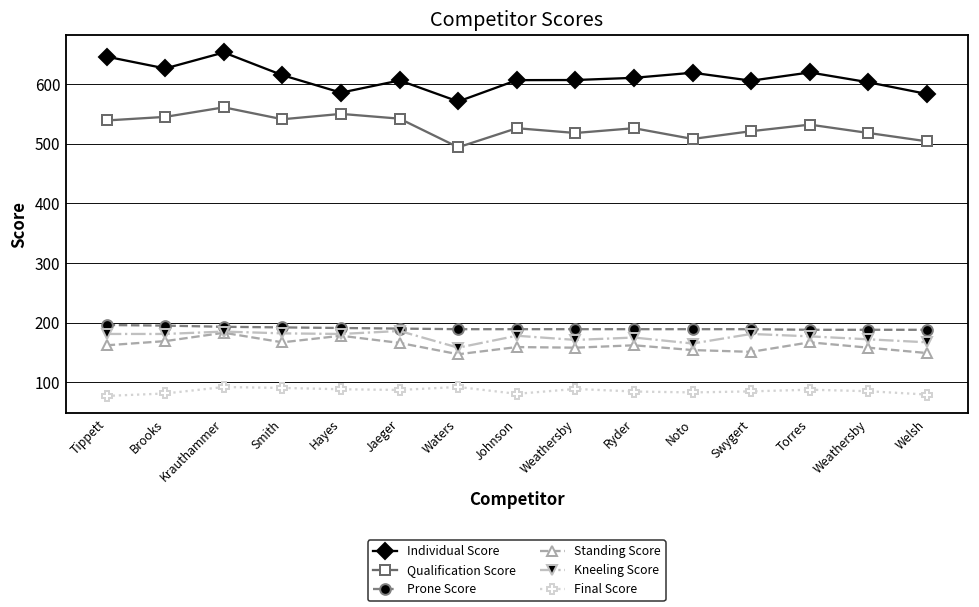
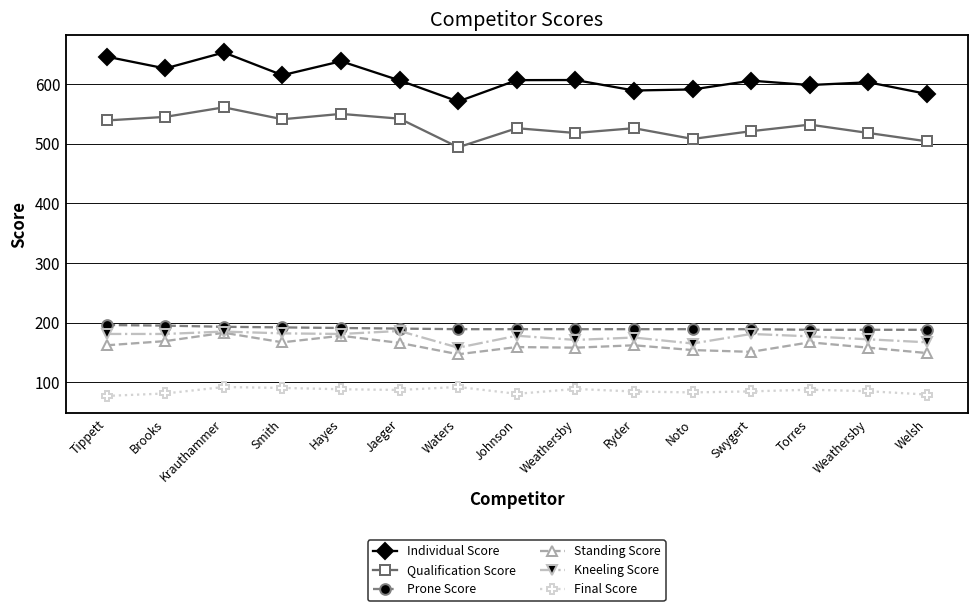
  {
    "Individual Score": {
      "Tippett": 650,
      "Brooks": 630,
      "Krauthammer": 650,
      "Smith": 610,
-     "Hayes": 590,
+     "Hayes": 640,
      "Jaeger": 610,
      "Waters": 570,
      "Johnson": 610,
-     "Ryder": 610,
-     "Noto": 620,
+     "Ryder": 590,
+     "Noto": 590,
      "Swygert": 610,
-     "Torres": 620,
+     "Torres": 600,
      "Welsh": 580
    }
  }
